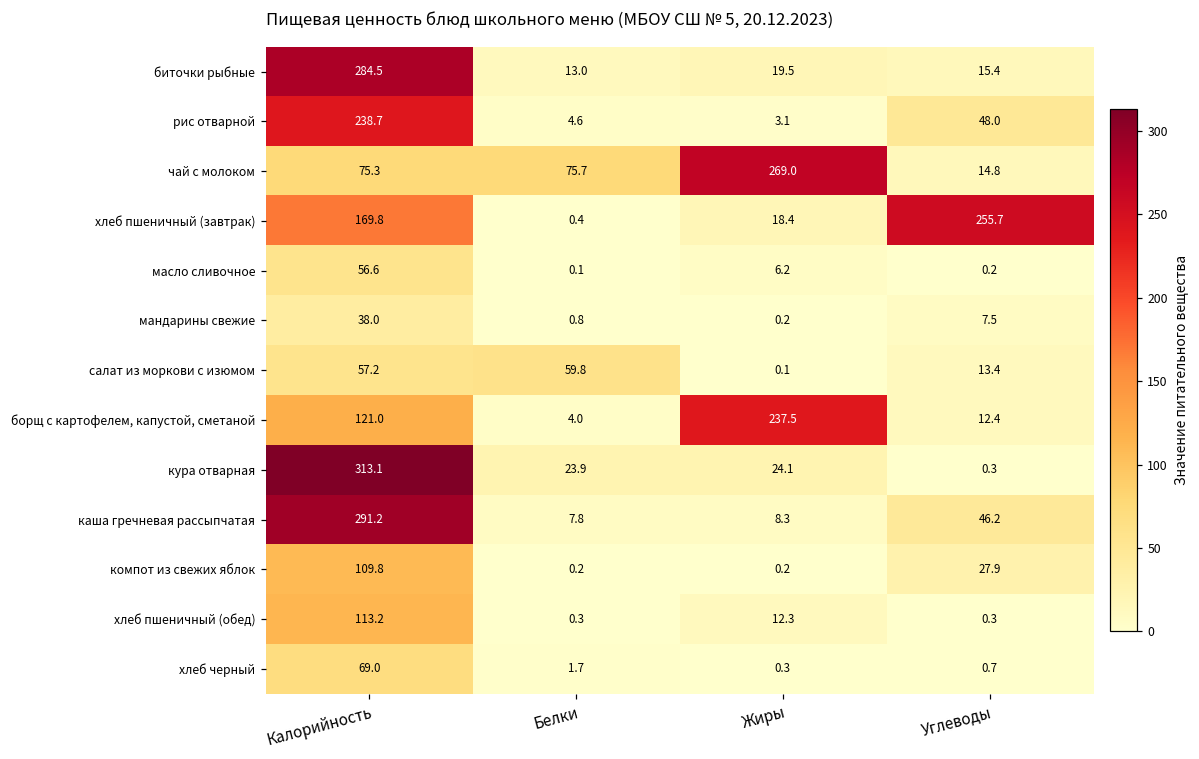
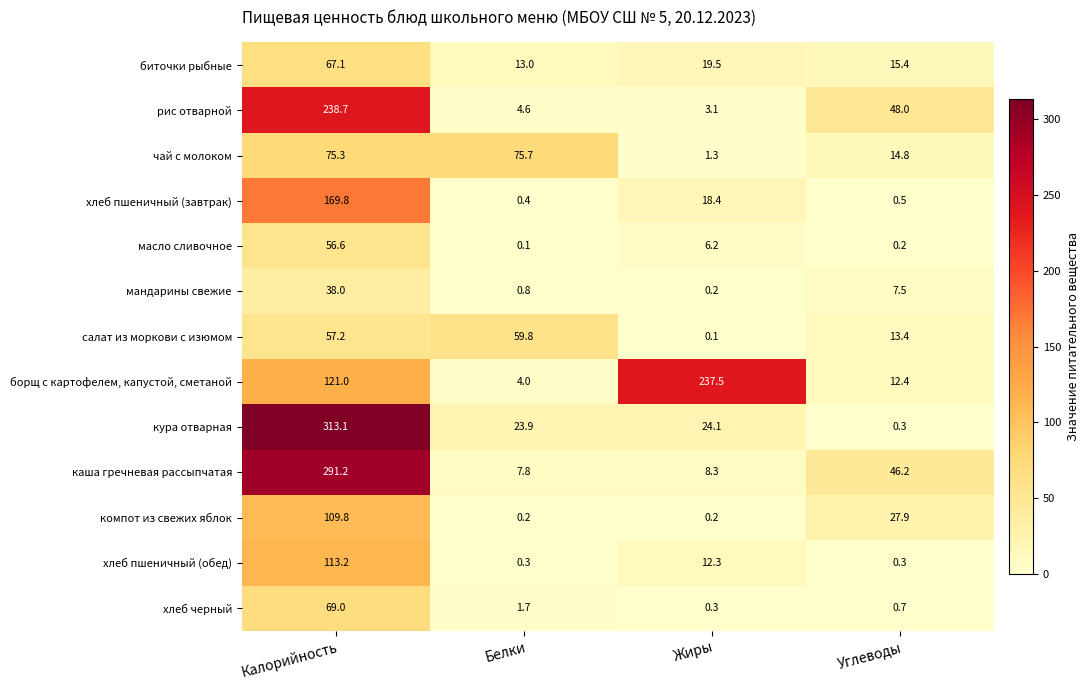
  {
    "биточки рыбные": {
-     "Калорийность": 284.5,
+     "Калорийность": 67.1,
      "Белки": 13.0,
      "Жиры": 19.5,
      "Углеводы": 15.4
    },
    "рис отварной": {
      "Калорийность": 238.7,
      "Белки": 4.6,
      "Жиры": 3.1,
      "Углеводы": 48.0
    },
    "чай с молоком": {
      "Калорийность": 75.3,
      "Белки": 75.7,
-     "Жиры": 269.0,
+     "Жиры": 1.3,
      "Углеводы": 14.8
    },
    "хлеб пшеничный (завтрак)": {
      "Калорийность": 169.8,
      "Белки": 0.4,
      "Жиры": 18.4,
-     "Углеводы": 255.7
+     "Углеводы": 0.5
    },
    "масло сливочное": {
      "Калорийность": 56.6,
      "Белки": 0.1,
      "Жиры": 6.2,
      "Углеводы": 0.2
    },
    "мандарины свежие": {
      "Калорийность": 38.0,
      "Белки": 0.8,
      "Жиры": 0.2,
      "Углеводы": 7.5
    },
    "салат из моркови с изюмом": {
      "Калорийность": 57.2,
      "Белки": 59.8,
      "Жиры": 0.1,
      "Углеводы": 13.4
    },
    "борщ с картофелем, капустой, сметаной": {
      "Калорийность": 121.0,
      "Белки": 4.0,
      "Жиры": 237.5,
      "Углеводы": 12.4
    },
    "кура отварная": {
      "Калорийность": 313.1,
      "Белки": 23.9,
      "Жиры": 24.1,
      "Углеводы": 0.3
    },
    "каша гречневая рассыпчатая": {
      "Калорийность": 291.2,
      "Белки": 7.8,
      "Жиры": 8.3,
      "Углеводы": 46.2
    },
    "компот из свежих яблок": {
      "Калорийность": 109.8,
      "Белки": 0.2,
      "Жиры": 0.2,
      "Углеводы": 27.9
    },
    "хлеб пшеничный (обед)": {
      "Калорийность": 113.2,
      "Белки": 0.3,
      "Жиры": 12.3,
      "Углеводы": 0.3
    },
    "хлеб черный": {
      "Калорийность": 69.0,
      "Белки": 1.7,
      "Жиры": 0.3,
      "Углеводы": 0.7
    }
  }
